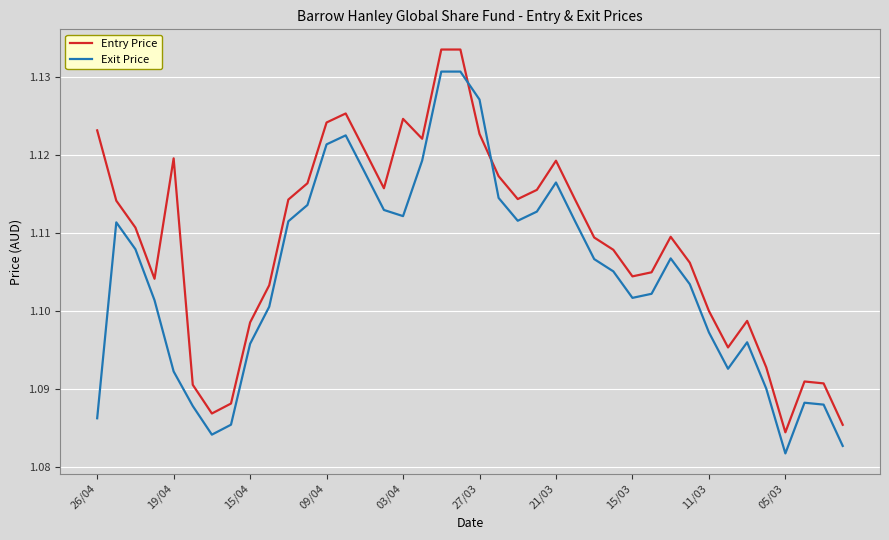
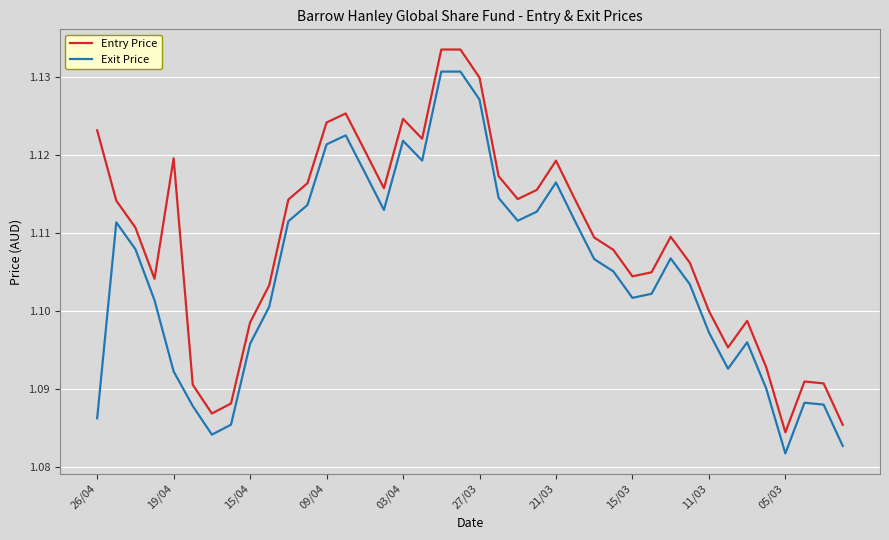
  {
    "Entry Price": {
      "26/04": 1.123,
      "19/04": 1.120,
      "15/04": 1.099,
      "09/04": 1.124,
      "03/04": 1.125,
-     "27/03": 1.123,
+     "27/03": 1.130,
      "21/03": 1.119,
      "15/03": 1.104,
      "11/03": 1.100,
      "05/03": 1.084
    },
    "Exit Price": {
      "26/04": 1.086,
      "19/04": 1.092,
      "15/04": 1.096,
      "09/04": 1.121,
-     "03/04": 1.112,
+     "03/04": 1.122,
      "27/03": 1.127,
      "21/03": 1.116,
      "15/03": 1.102,
      "11/03": 1.097,
      "05/03": 1.082
    }
  }
